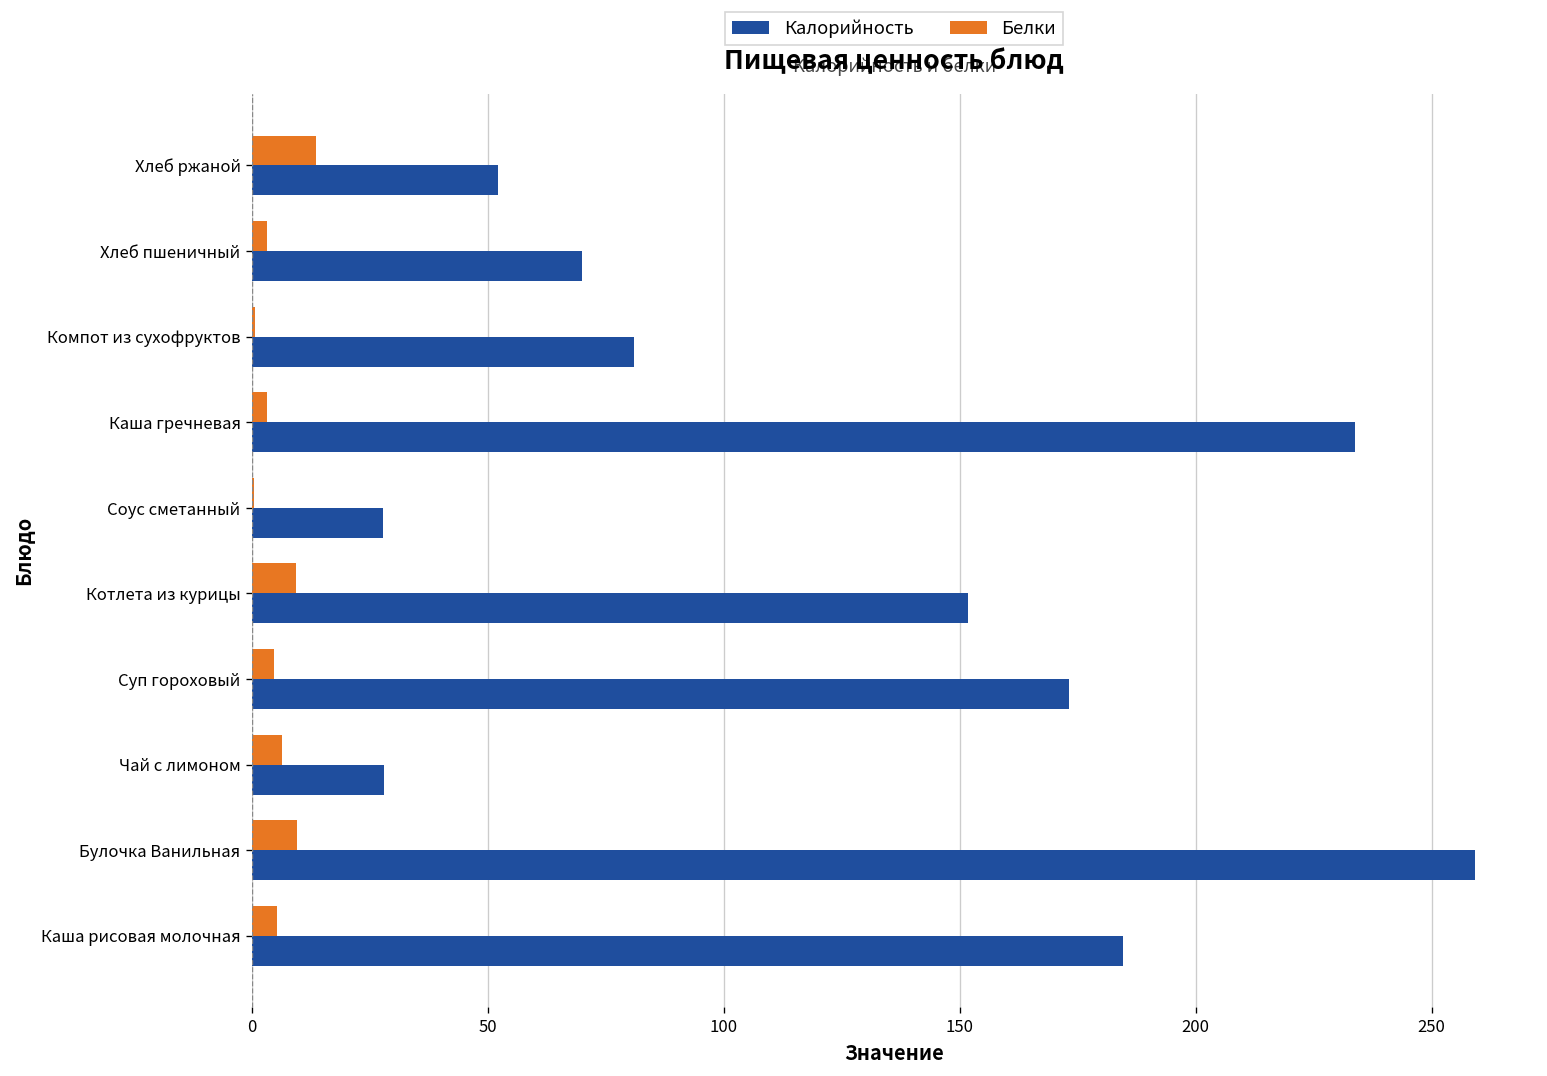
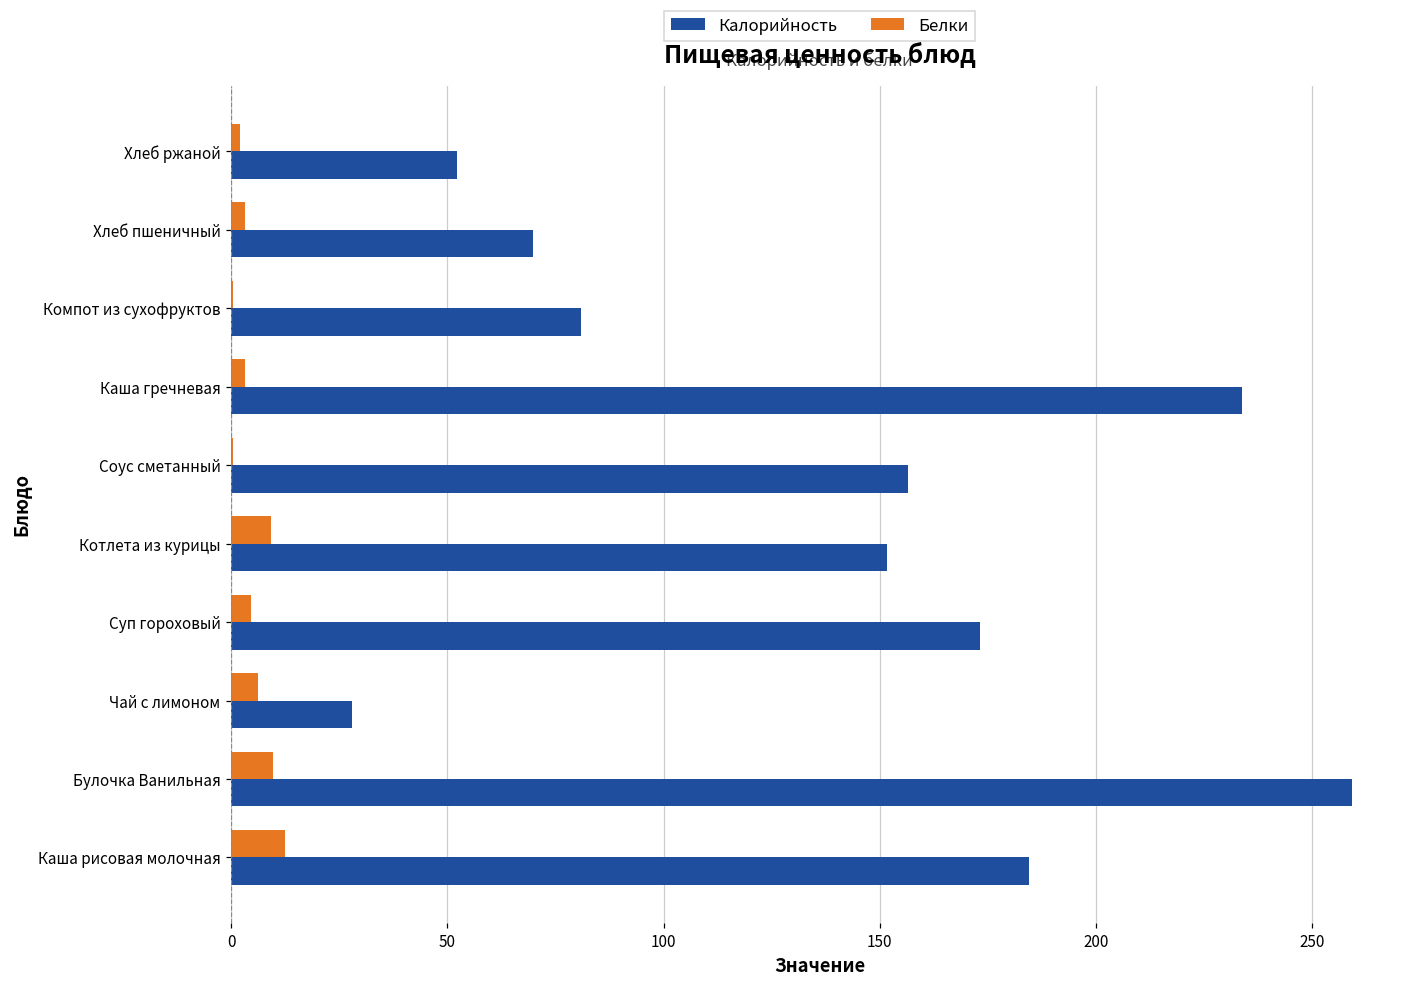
  {
    "Калорийность": {
      "Хлеб ржаной": 52,
      "Хлеб пшеничный": 70,
      "Компот из сухофруктов": 81,
      "Каша гречневая": 234,
-     "Соус сметанный": 28,
+     "Соус сметанный": 157,
      "Котлета из курицы": 152,
      "Суп гороховый": 173,
      "Чай с лимоном": 28,
      "Булочка Ванильная": 259,
      "Каша рисовая молочная": 185
    },
    "Белки": {
-     "Хлеб ржаной": 14,
+     "Хлеб ржаной": 2,
      "Хлеб пшеничный": 3,
      "Каша гречневая": 3,
      "Котлета из курицы": 9,
      "Суп гороховый": 5,
      "Чай с лимоном": 6,
      "Булочка Ванильная": 10,
-     "Каша рисовая молочная": 5
+     "Каша рисовая молочная": 13
    }
  }
